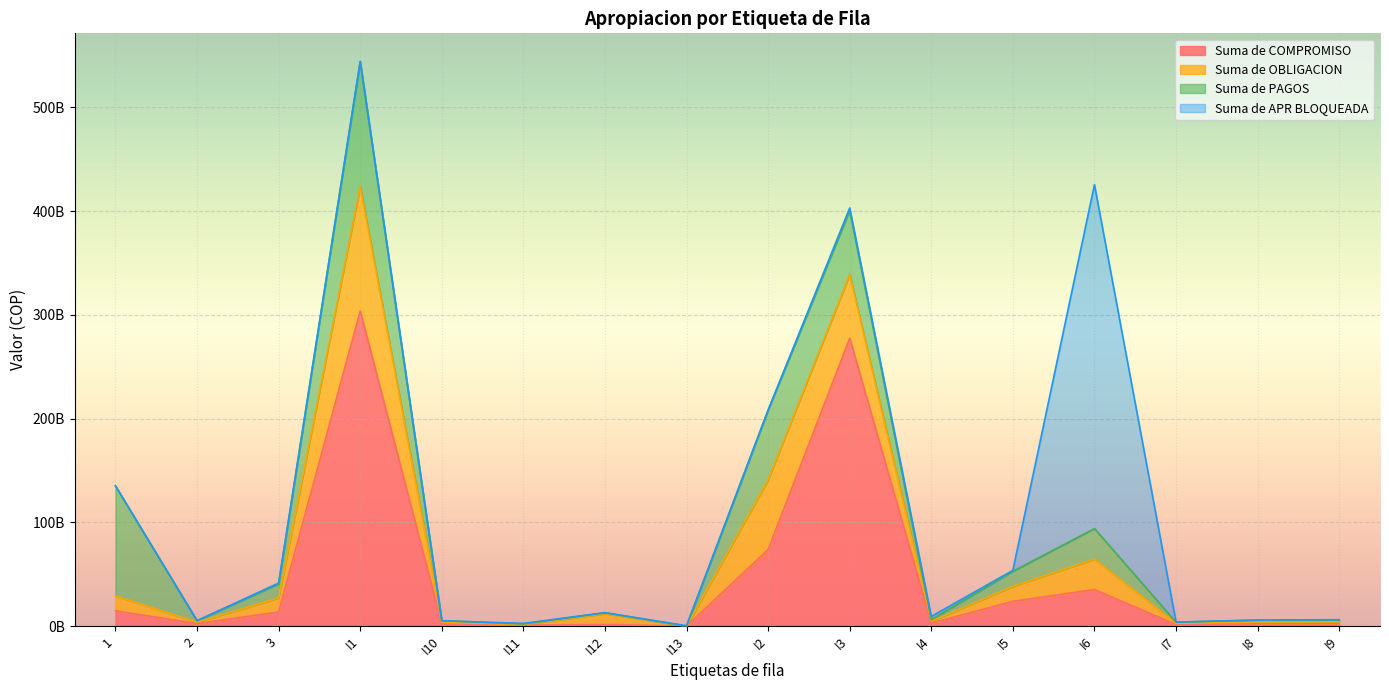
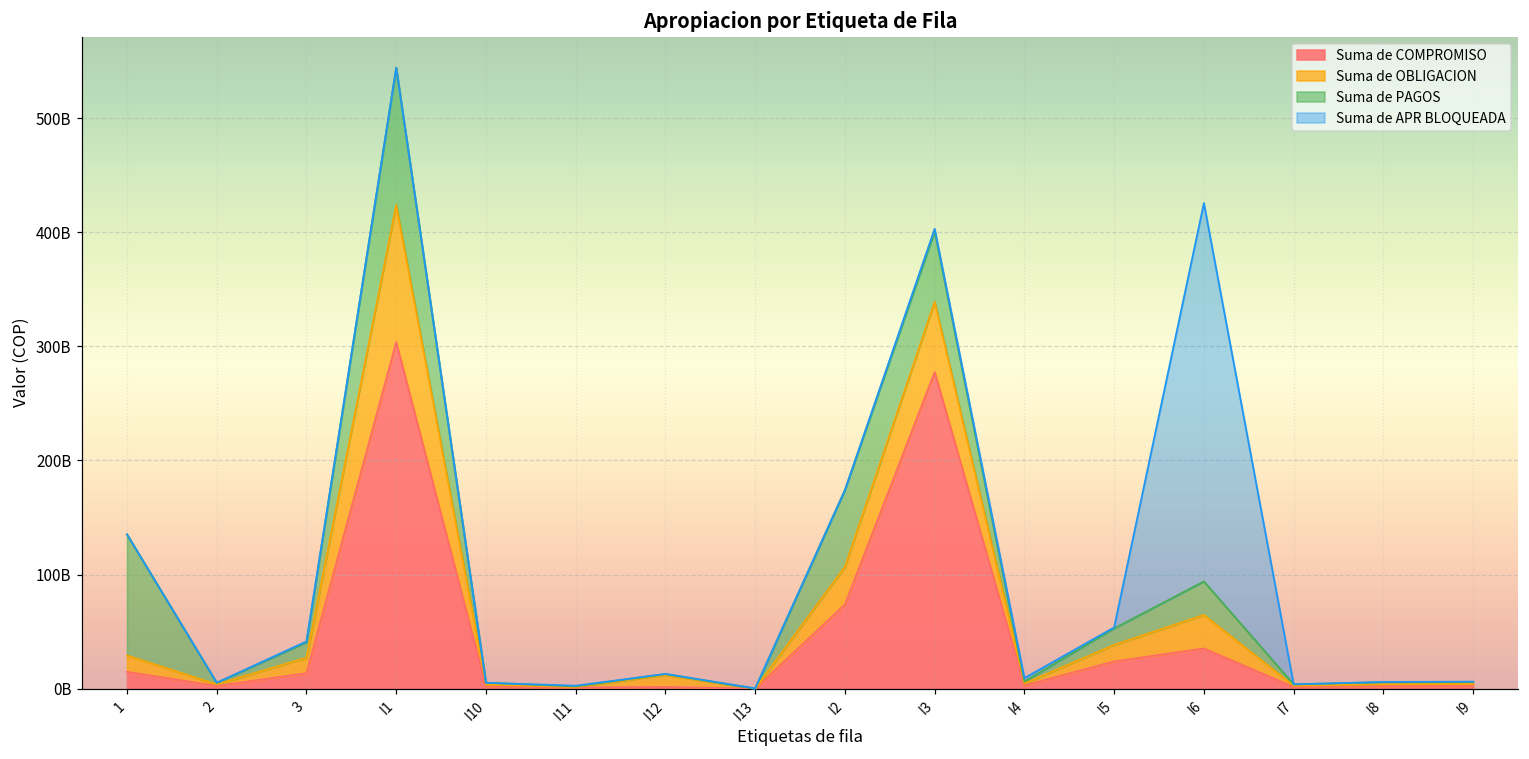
  {
    "Suma de COMPROMISO": {
      "1": 15000000000,
      "3": 14000000000,
      "I1": 304000000000,
      "I12": 1000000000,
      "I2": 74000000000,
      "I3": 277000000000,
      "I5": 24000000000,
      "I6": 35000000000
    },
    "Suma de OBLIGACION": {
      "1": 14000000000,
      "3": 14000000000,
      "I1": 120000000000,
-     "I2": 67000000000,
+     "I2": 33000000000,
      "I3": 62000000000,
      "I5": 14000000000,
      "I6": 29000000000
    },
    "Suma de PAGOS": {
      "I6": 29000000000
    },
    "Suma de APR BLOQUEADA": {
      "I4": 3000000000,
      "I6": 332000000000
    }
  }
